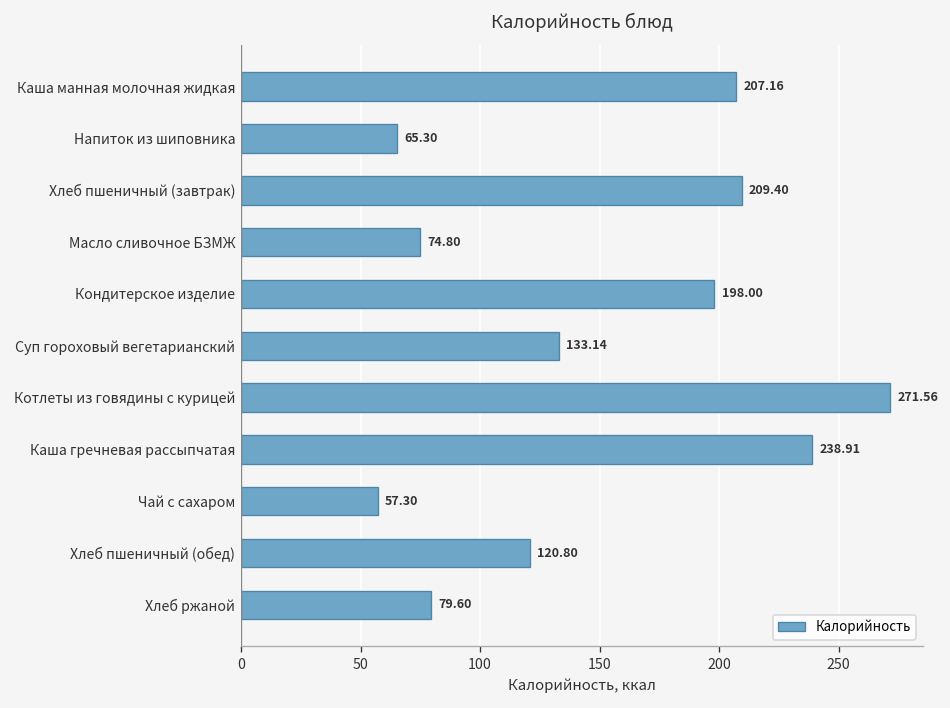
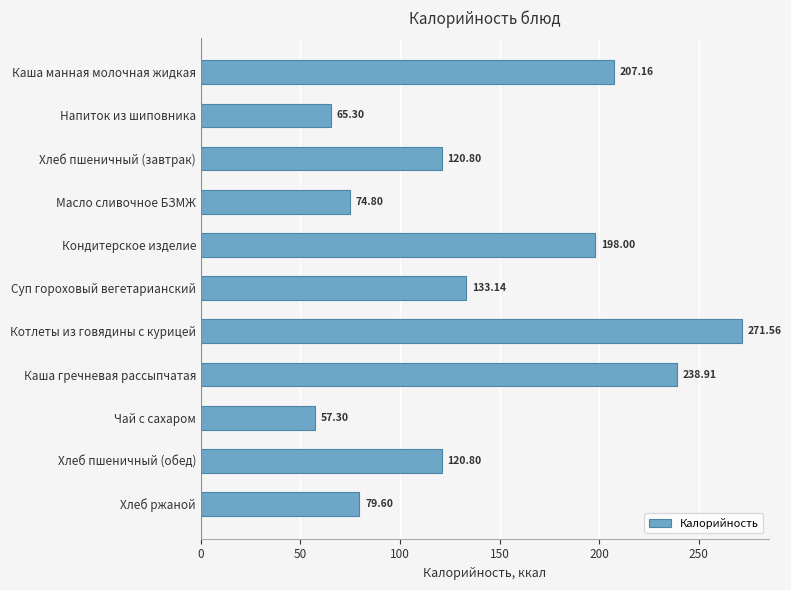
  {
    "Каша манная молочная жидкая": 207.16,
    "Напиток из шиповника": 65.30,
-   "Хлеб пшеничный (завтрак)": 209.40,
+   "Хлеб пшеничный (завтрак)": 120.80,
    "Масло сливочное БЗМЖ": 74.80,
    "Кондитерское изделие": 198.00,
    "Суп гороховый вегетарианский": 133.14,
    "Котлеты из говядины с курицей": 271.56,
    "Каша гречневая рассыпчатая": 238.91,
    "Чай с сахаром": 57.30,
    "Хлеб пшеничный (обед)": 120.80,
    "Хлеб ржаной": 79.60
  }
